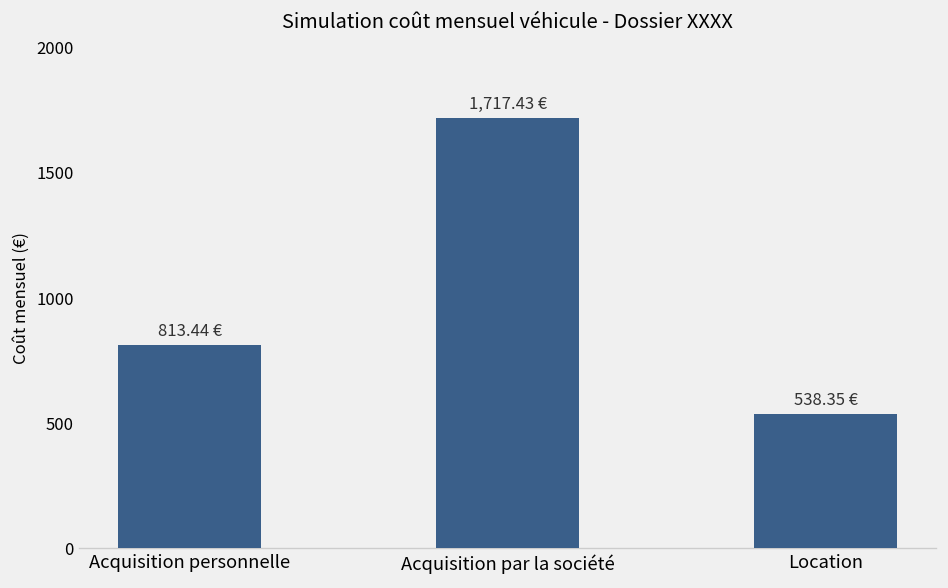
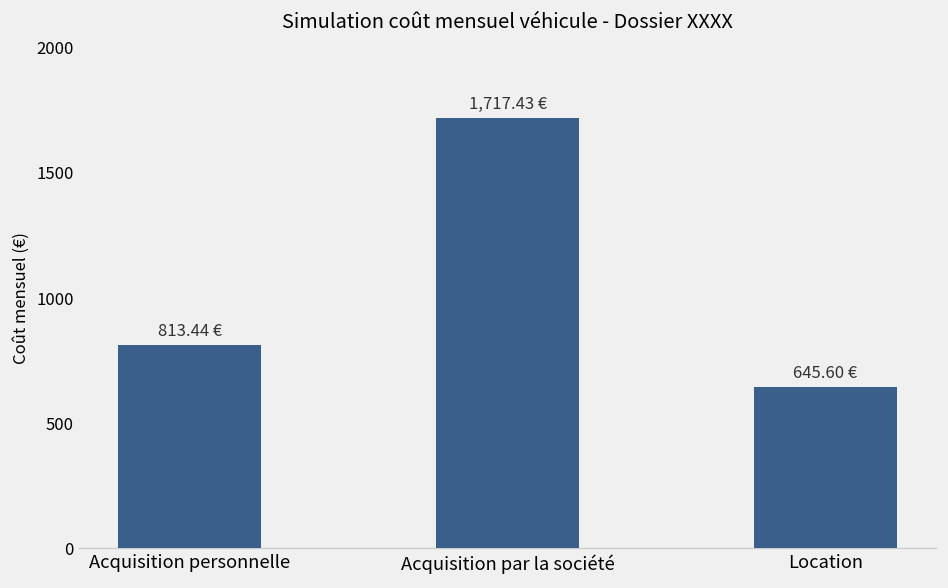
  {
    "Acquisition personnelle": "813.44",
    "Acquisition par la société": "1,717.43",
-   "Location": "538.35"
+   "Location": "645.60"
  }
